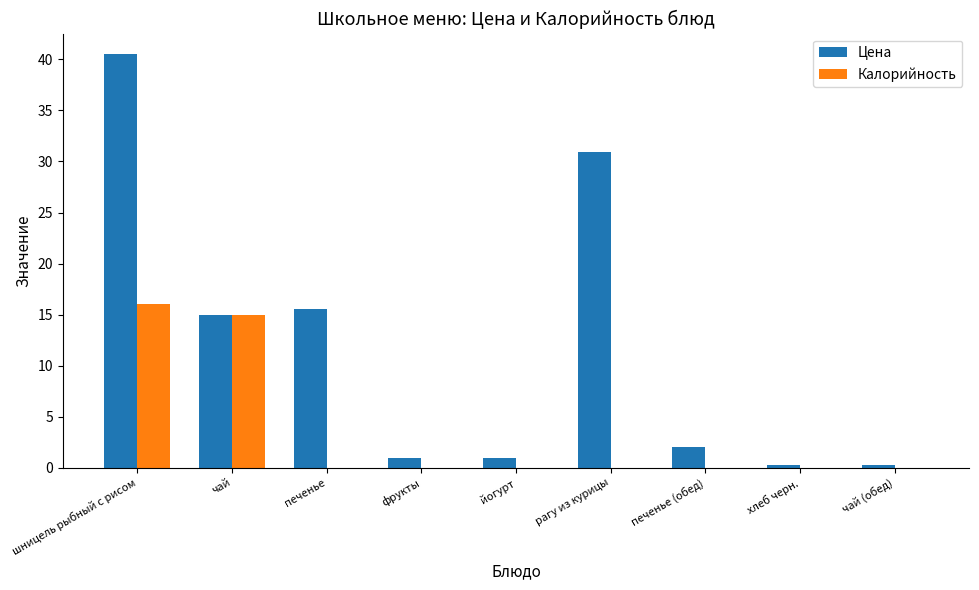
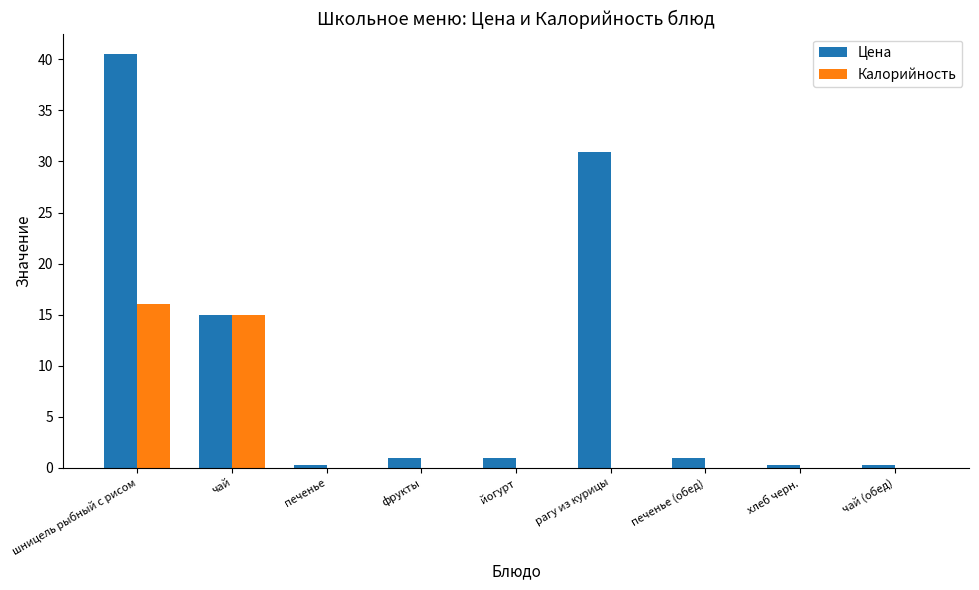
  {
    "Цена": {
      "шницель рыбный с рисом": 40.5,
      "чай": 15.0,
-     "печенье": 15.5,
+     "печенье": 0.3,
      "фрукты": 1.0,
      "йогурт": 1.0,
      "рагу из курицы": 30.9,
-     "печенье (обед)": 2,
+     "печенье (обед)": 1,
      "хлеб черн.": 0.3,
      "чай (обед)": 0.3
    },
    "Калорийность": {
      "шницель рыбный с рисом": 16.0,
      "чай": 15.0,
      "печенье": 0.0,
      "фрукты": 0.0,
      "йогурт": 0.0,
      "рагу из курицы": 0.0,
      "печенье (обед)": 0.0,
      "хлеб черн.": 0.0,
      "чай (обед)": 0.0
    }
  }
